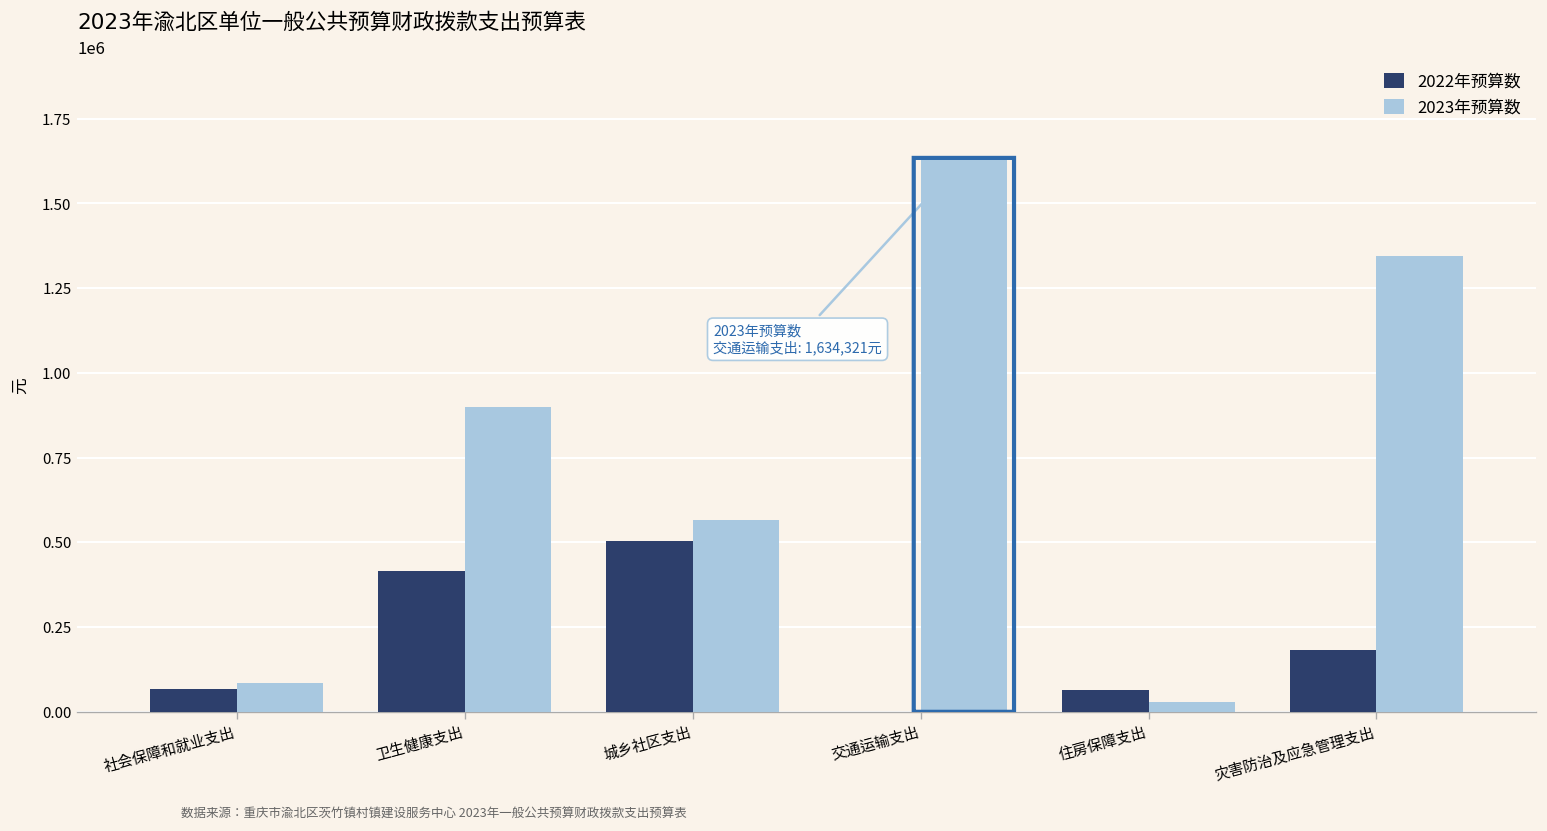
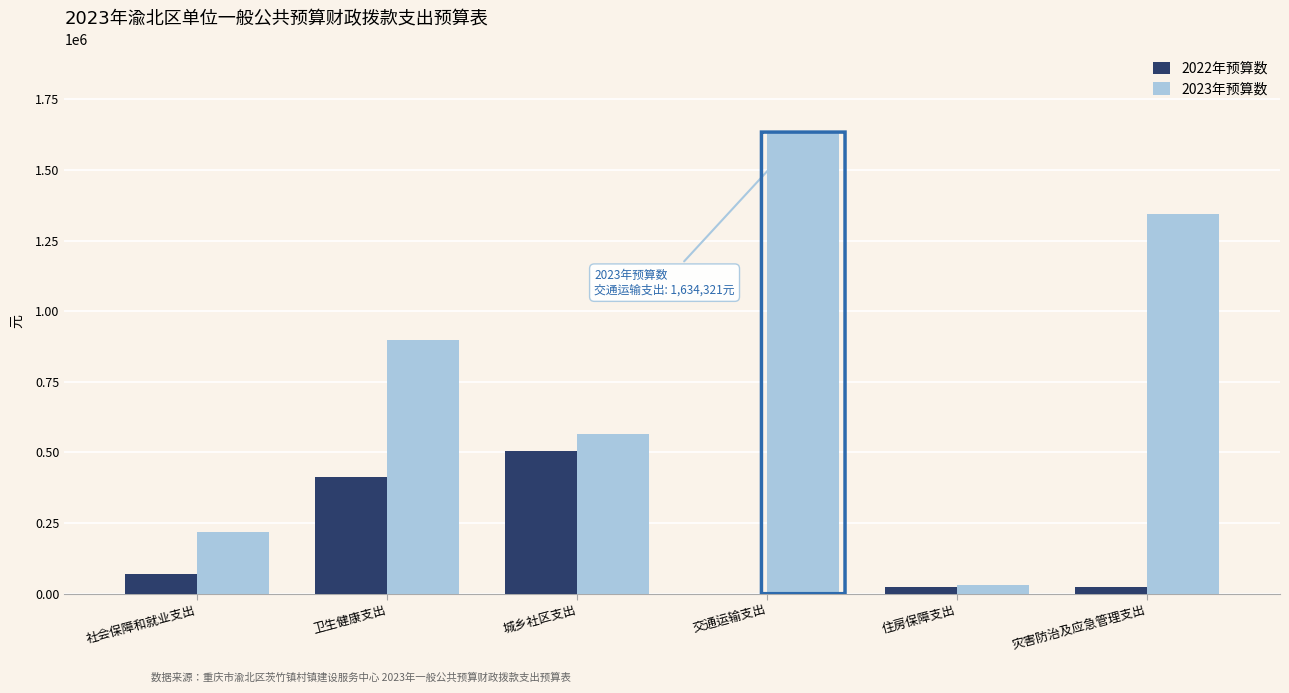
  {
    "2022年预算数": {
      "社会保障和就业支出": 70000,
      "卫生健康支出": 410000,
      "城乡社区支出": 500000,
      "交通运输支出": 0,
-     "住房保障支出": 60000,
-     "灾害防治及应急管理支出": 180000
+     "住房保障支出": 20000,
+     "灾害防治及应急管理支出": 20000
    },
    "2023年预算数": {
-     "社会保障和就业支出": 90000,
+     "社会保障和就业支出": 220000,
      "卫生健康支出": 900000,
      "城乡社区支出": 570000,
      "住房保障支出": 30000,
      "灾害防治及应急管理支出": 1350000
    }
  }
